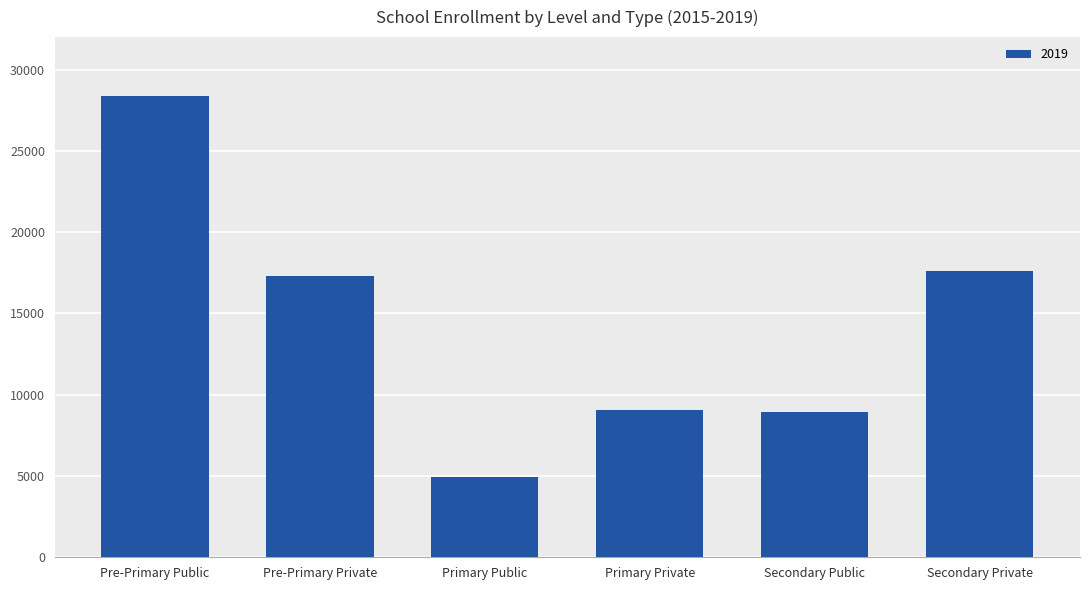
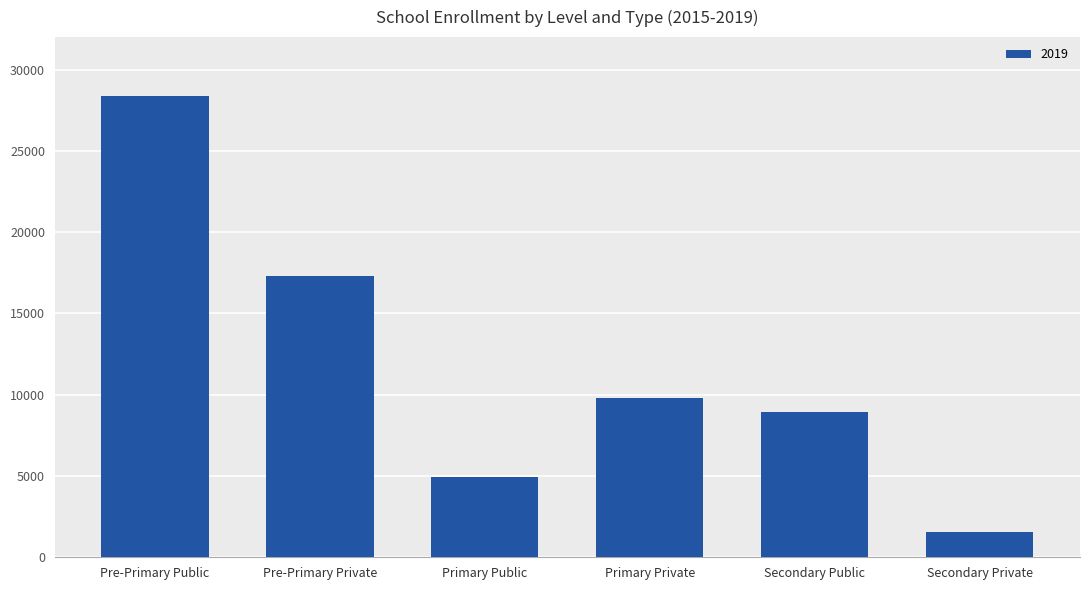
  {
    "Pre-Primary Public": 28400,
    "Pre-Primary Private": 17300,
    "Primary Public": 4900,
-   "Primary Private": 9100,
+   "Primary Private": 9800,
    "Secondary Public": 8900,
-   "Secondary Private": 17600
+   "Secondary Private": 1500
  }
